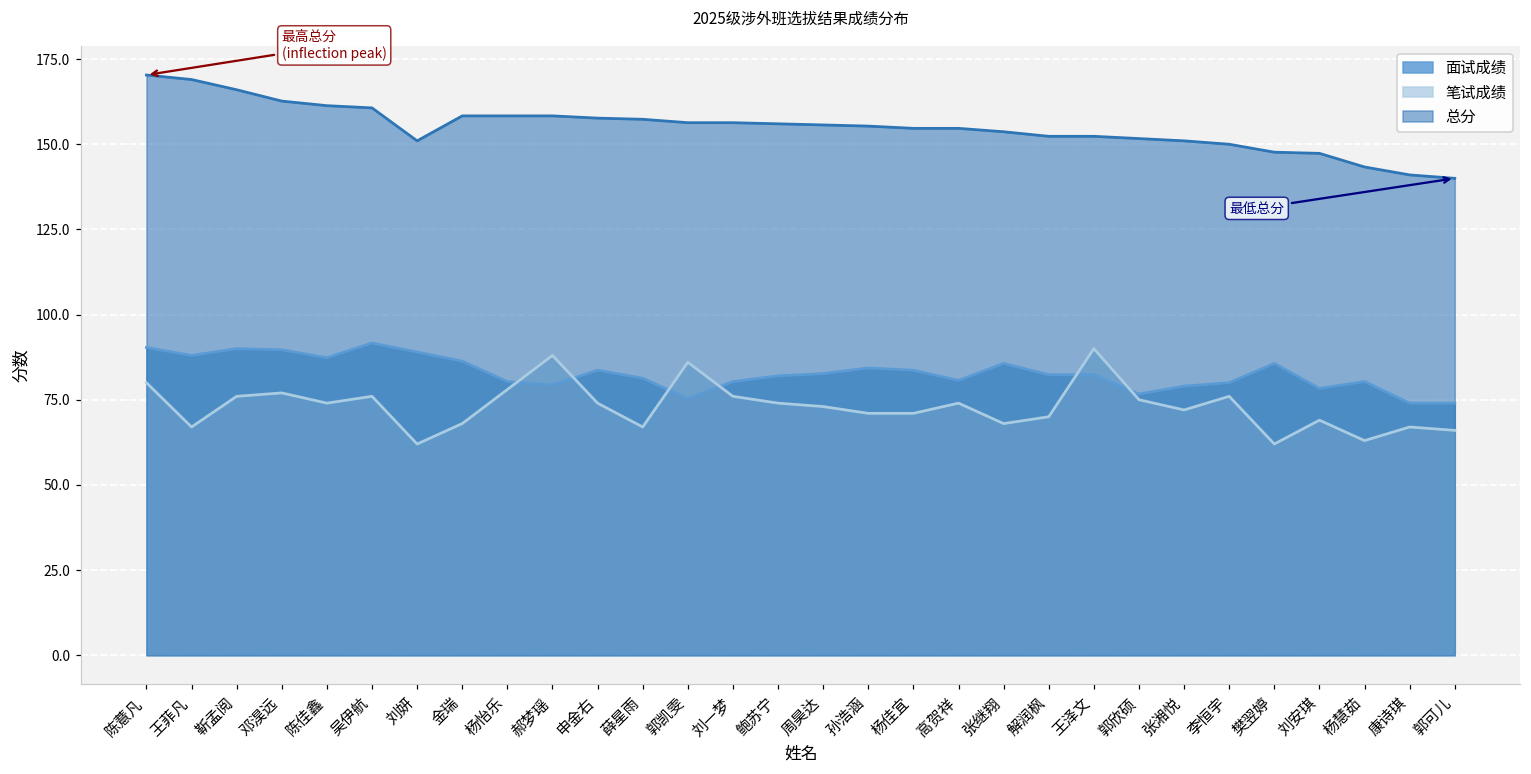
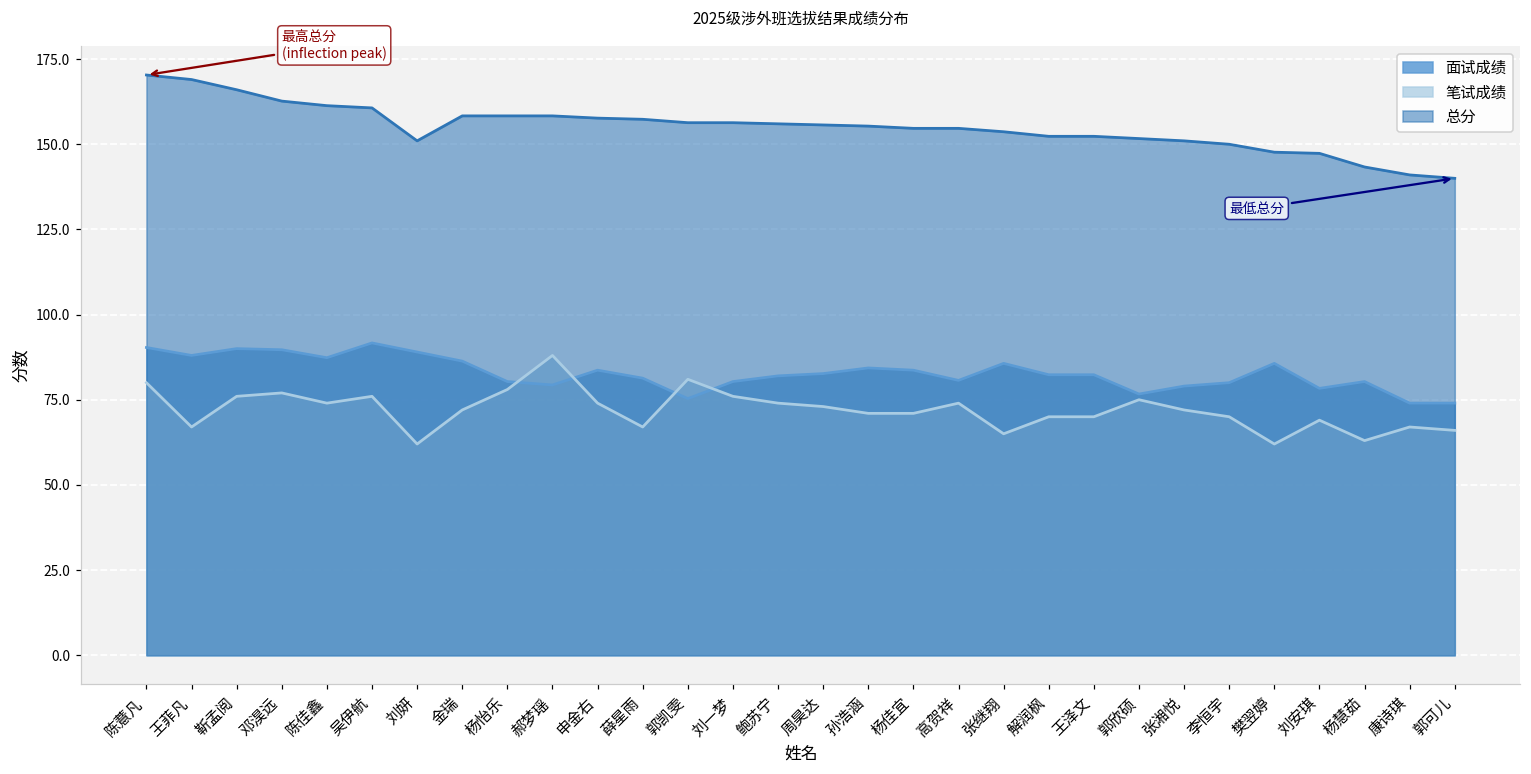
  {
    "笔试成绩": {
      "陈薏凡": 80,
      "王菲凡": 67,
      "靳孟阅": 76,
      "邓淏远": 77,
      "陈佳鑫": 74,
      "吴伊航": 76,
      "刘妍": 62,
-     "金瑞": 68,
+     "金瑞": 72,
      "杨怡乐": 78,
      "郝梦瑶": 88,
      "申金右": 74,
      "薛星雨": 67,
-     "郭凯雯": 86,
+     "郭凯雯": 81,
      "刘一梦": 76,
      "鲍苏宁": 74,
      "周昊达": 73,
      "孙浩涵": 71,
      "杨佳宜": 71,
      "高贺祥": 74,
-     "张继翔": 68,
+     "张继翔": 65,
      "解润枫": 70,
-     "王泽文": 90,
+     "王泽文": 70,
      "郭欣硕": 75,
      "张湘悦": 72,
-     "李恒宇": 76,
+     "李恒宇": 70,
      "樊翌婷": 62,
      "刘安琪": 69,
      "杨慧茹": 63,
      "康诗琪": 67,
      "郭可儿": 66
    }
  }
